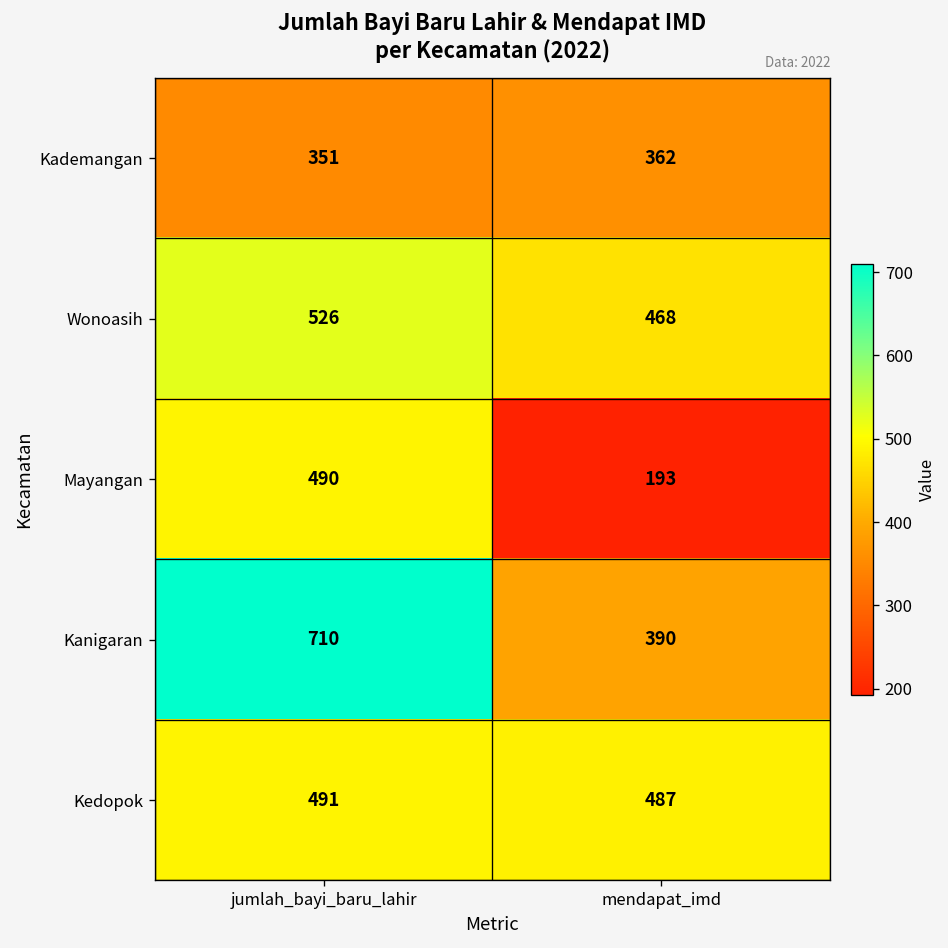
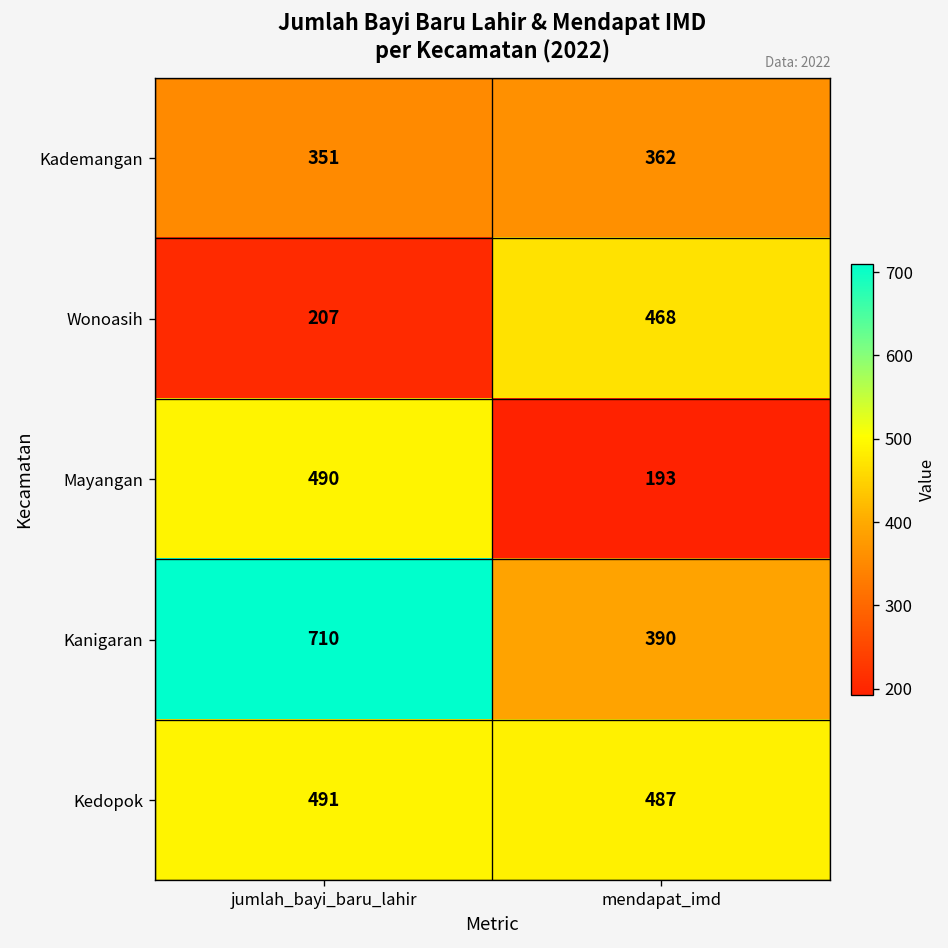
  {
    "Kademangan": {
      "jumlah_bayi_baru_lahir": 351,
      "mendapat_imd": 362
    },
    "Wonoasih": {
-     "jumlah_bayi_baru_lahir": 526,
+     "jumlah_bayi_baru_lahir": 207,
      "mendapat_imd": 468
    },
    "Mayangan": {
      "jumlah_bayi_baru_lahir": 490,
      "mendapat_imd": 193
    },
    "Kanigaran": {
      "jumlah_bayi_baru_lahir": 710,
      "mendapat_imd": 390
    },
    "Kedopok": {
      "jumlah_bayi_baru_lahir": 491,
      "mendapat_imd": 487
    }
  }
